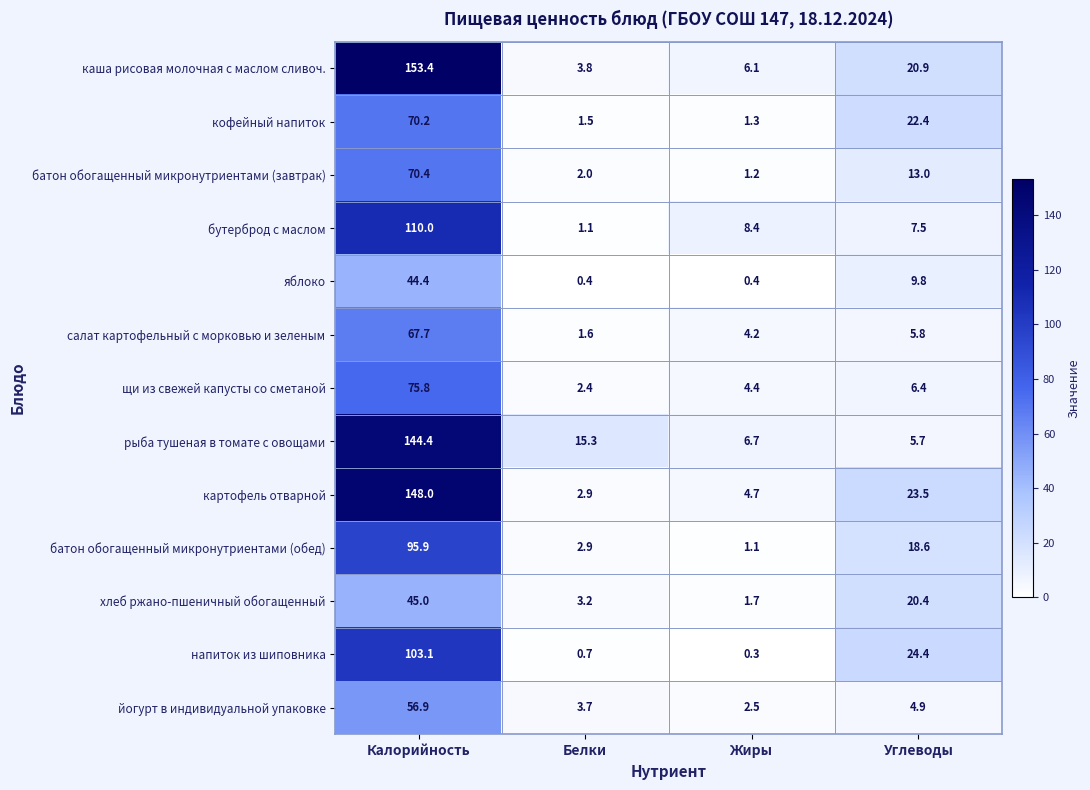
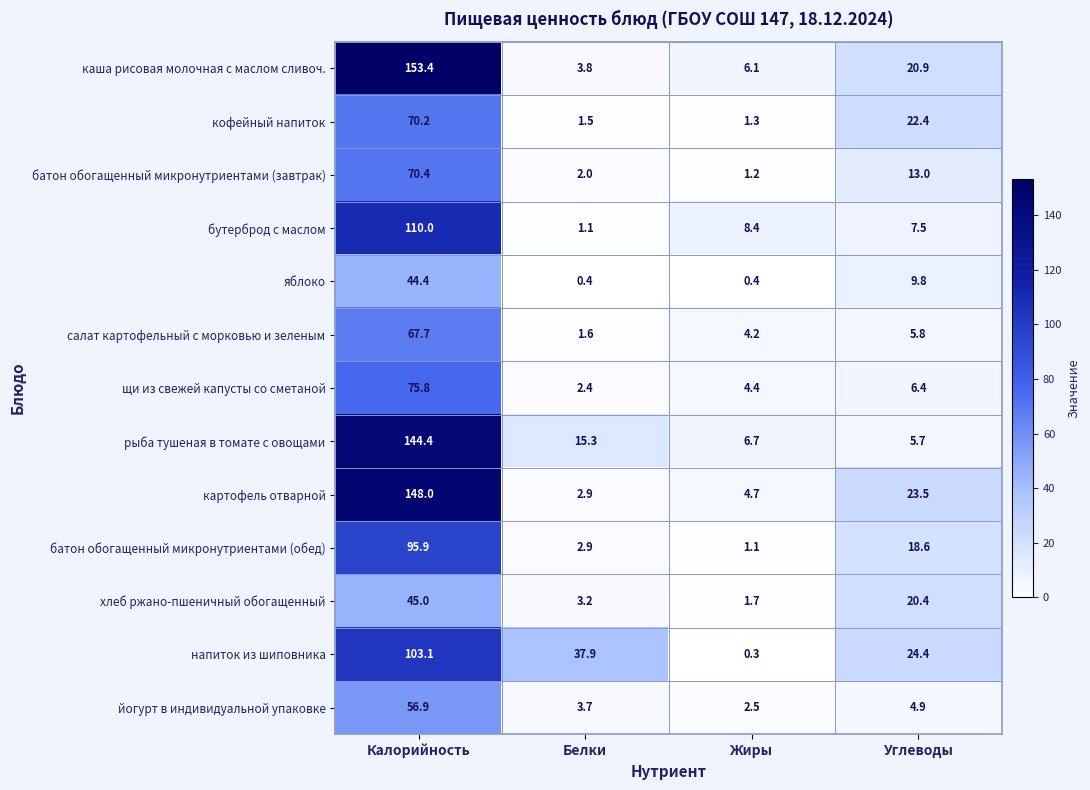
  {
    "каша рисовая молочная с маслом сливоч.": {
      "Калорийность": 153.4,
      "Белки": 3.8,
      "Жиры": 6.1,
      "Углеводы": 20.9
    },
    "кофейный напиток": {
      "Калорийность": 70.2,
      "Белки": 1.5,
      "Жиры": 1.3,
      "Углеводы": 22.4
    },
    "батон обогащенный микронутриентами (завтрак)": {
      "Калорийность": 70.4,
      "Белки": 2.0,
      "Жиры": 1.2,
      "Углеводы": 13.0
    },
    "бутерброд с маслом": {
      "Калорийность": 110.0,
      "Белки": 1.1,
      "Жиры": 8.4,
      "Углеводы": 7.5
    },
    "яблоко": {
      "Калорийность": 44.4,
      "Белки": 0.4,
      "Жиры": 0.4,
      "Углеводы": 9.8
    },
    "салат картофельный с морковью и зеленым": {
      "Калорийность": 67.7,
      "Белки": 1.6,
      "Жиры": 4.2,
      "Углеводы": 5.8
    },
    "щи из свежей капусты со сметаной": {
      "Калорийность": 75.8,
      "Белки": 2.4,
      "Жиры": 4.4,
      "Углеводы": 6.4
    },
    "рыба тушеная в томате с овощами": {
      "Калорийность": 144.4,
      "Белки": 15.3,
      "Жиры": 6.7,
      "Углеводы": 5.7
    },
    "картофель отварной": {
      "Калорийность": 148.0,
      "Белки": 2.9,
      "Жиры": 4.7,
      "Углеводы": 23.5
    },
    "батон обогащенный микронутриентами (обед)": {
      "Калорийность": 95.9,
      "Белки": 2.9,
      "Жиры": 1.1,
      "Углеводы": 18.6
    },
    "хлеб ржано-пшеничный обогащенный": {
      "Калорийность": 45.0,
      "Белки": 3.2,
      "Жиры": 1.7,
      "Углеводы": 20.4
    },
    "напиток из шиповника": {
      "Калорийность": 103.1,
-     "Белки": 0.7,
+     "Белки": 37.9,
      "Жиры": 0.3,
      "Углеводы": 24.4
    },
    "йогурт в индивидуальной упаковке": {
      "Калорийность": 56.9,
      "Белки": 3.7,
      "Жиры": 2.5,
      "Углеводы": 4.9
    }
  }
